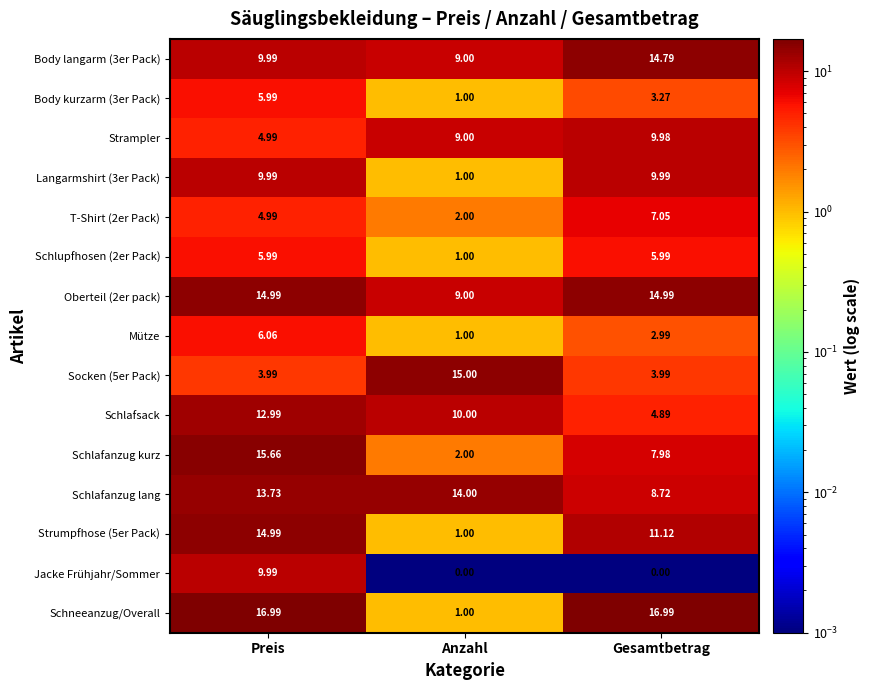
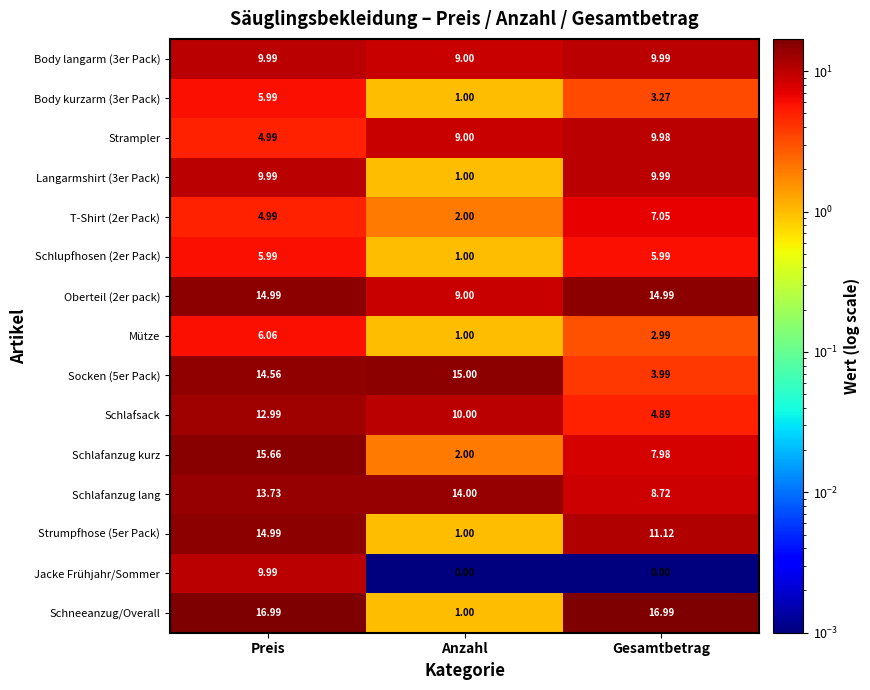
  {
    "Body langarm (3er Pack)": {
      "Preis": 9.99,
      "Anzahl": 9.00,
-     "Gesamtbetrag": 14.79
+     "Gesamtbetrag": 9.99
    },
    "Body kurzarm (3er Pack)": {
      "Preis": 5.99,
      "Anzahl": 1.00,
      "Gesamtbetrag": 3.27
    },
    "Strampler": {
      "Preis": 4.99,
      "Anzahl": 9.00,
      "Gesamtbetrag": 9.98
    },
    "Langarmshirt (3er Pack)": {
      "Preis": 9.99,
      "Anzahl": 1.00,
      "Gesamtbetrag": 9.99
    },
    "T-Shirt (2er Pack)": {
      "Preis": 4.99,
      "Anzahl": 2.00,
      "Gesamtbetrag": 7.05
    },
    "Schlupfhosen (2er Pack)": {
      "Preis": 5.99,
      "Anzahl": 1.00,
      "Gesamtbetrag": 5.99
    },
    "Oberteil (2er pack)": {
      "Preis": 14.99,
      "Anzahl": 9.00,
      "Gesamtbetrag": 14.99
    },
    "Mütze": {
      "Preis": 6.06,
      "Anzahl": 1.00,
      "Gesamtbetrag": 2.99
    },
    "Socken (5er Pack)": {
-     "Preis": 3.99,
+     "Preis": 14.56,
      "Anzahl": 15.00,
      "Gesamtbetrag": 3.99
    },
    "Schlafsack": {
      "Preis": 12.99,
      "Anzahl": 10.00,
      "Gesamtbetrag": 4.89
    },
    "Schlafanzug kurz": {
      "Preis": 15.66,
      "Anzahl": 2.00,
      "Gesamtbetrag": 7.98
    },
    "Schlafanzug lang": {
      "Preis": 13.73,
      "Anzahl": 14.00,
      "Gesamtbetrag": 8.72
    },
    "Strumpfhose (5er Pack)": {
      "Preis": 14.99,
      "Anzahl": 1.00,
      "Gesamtbetrag": 11.12
    },
    "Jacke Frühjahr/Sommer": {
      "Preis": 9.99,
      "Anzahl": 0.00,
      "Gesamtbetrag": 0.00
    },
    "Schneeanzug/Overall": {
      "Preis": 16.99,
      "Anzahl": 1.00,
      "Gesamtbetrag": 16.99
    }
  }
